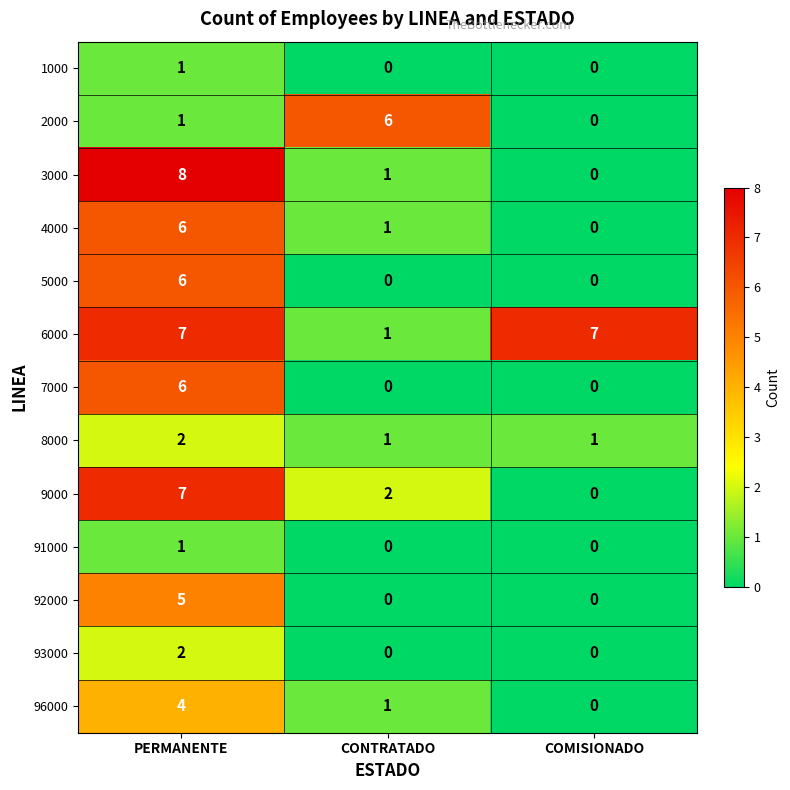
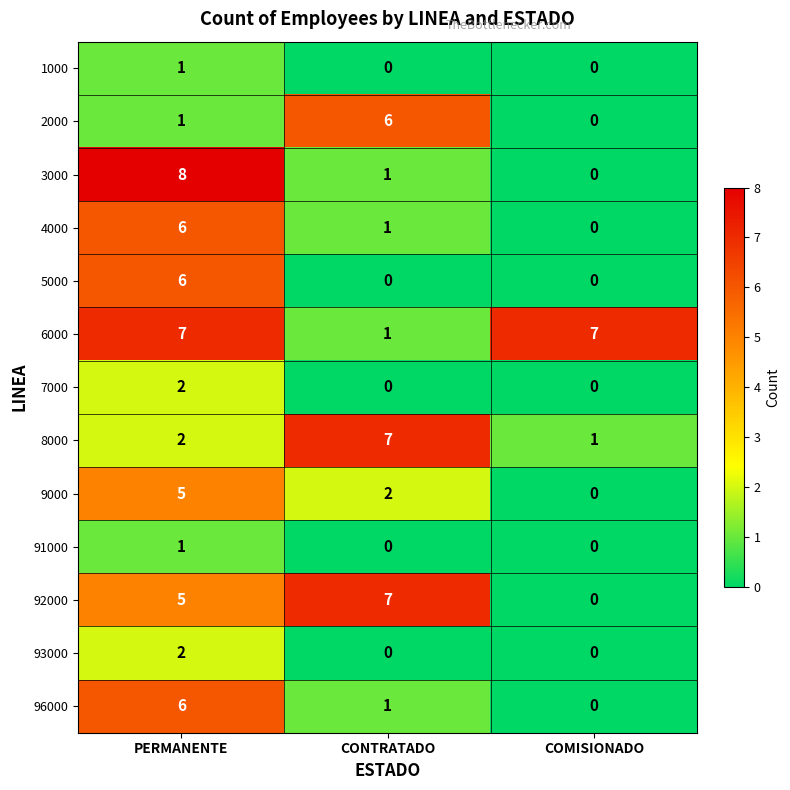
  {
    "1000": {
      "PERMANENTE": 1,
      "CONTRATADO": 0,
      "COMISIONADO": 0
    },
    "2000": {
      "PERMANENTE": 1,
      "CONTRATADO": 6,
      "COMISIONADO": 0
    },
    "3000": {
      "PERMANENTE": 8,
      "CONTRATADO": 1,
      "COMISIONADO": 0
    },
    "4000": {
      "PERMANENTE": 6,
      "CONTRATADO": 1,
      "COMISIONADO": 0
    },
    "5000": {
      "PERMANENTE": 6,
      "CONTRATADO": 0,
      "COMISIONADO": 0
    },
    "6000": {
      "PERMANENTE": 7,
      "CONTRATADO": 1,
      "COMISIONADO": 7
    },
    "7000": {
-     "PERMANENTE": 6,
+     "PERMANENTE": 2,
      "CONTRATADO": 0,
      "COMISIONADO": 0
    },
    "8000": {
      "PERMANENTE": 2,
-     "CONTRATADO": 1,
+     "CONTRATADO": 7,
      "COMISIONADO": 1
    },
    "9000": {
-     "PERMANENTE": 7,
+     "PERMANENTE": 5,
      "CONTRATADO": 2,
      "COMISIONADO": 0
    },
    "91000": {
      "PERMANENTE": 1,
      "CONTRATADO": 0,
      "COMISIONADO": 0
    },
    "92000": {
      "PERMANENTE": 5,
-     "CONTRATADO": 0,
+     "CONTRATADO": 7,
      "COMISIONADO": 0
    },
    "93000": {
      "PERMANENTE": 2,
      "CONTRATADO": 0,
      "COMISIONADO": 0
    },
    "96000": {
-     "PERMANENTE": 4,
+     "PERMANENTE": 6,
      "CONTRATADO": 1,
      "COMISIONADO": 0
    }
  }
